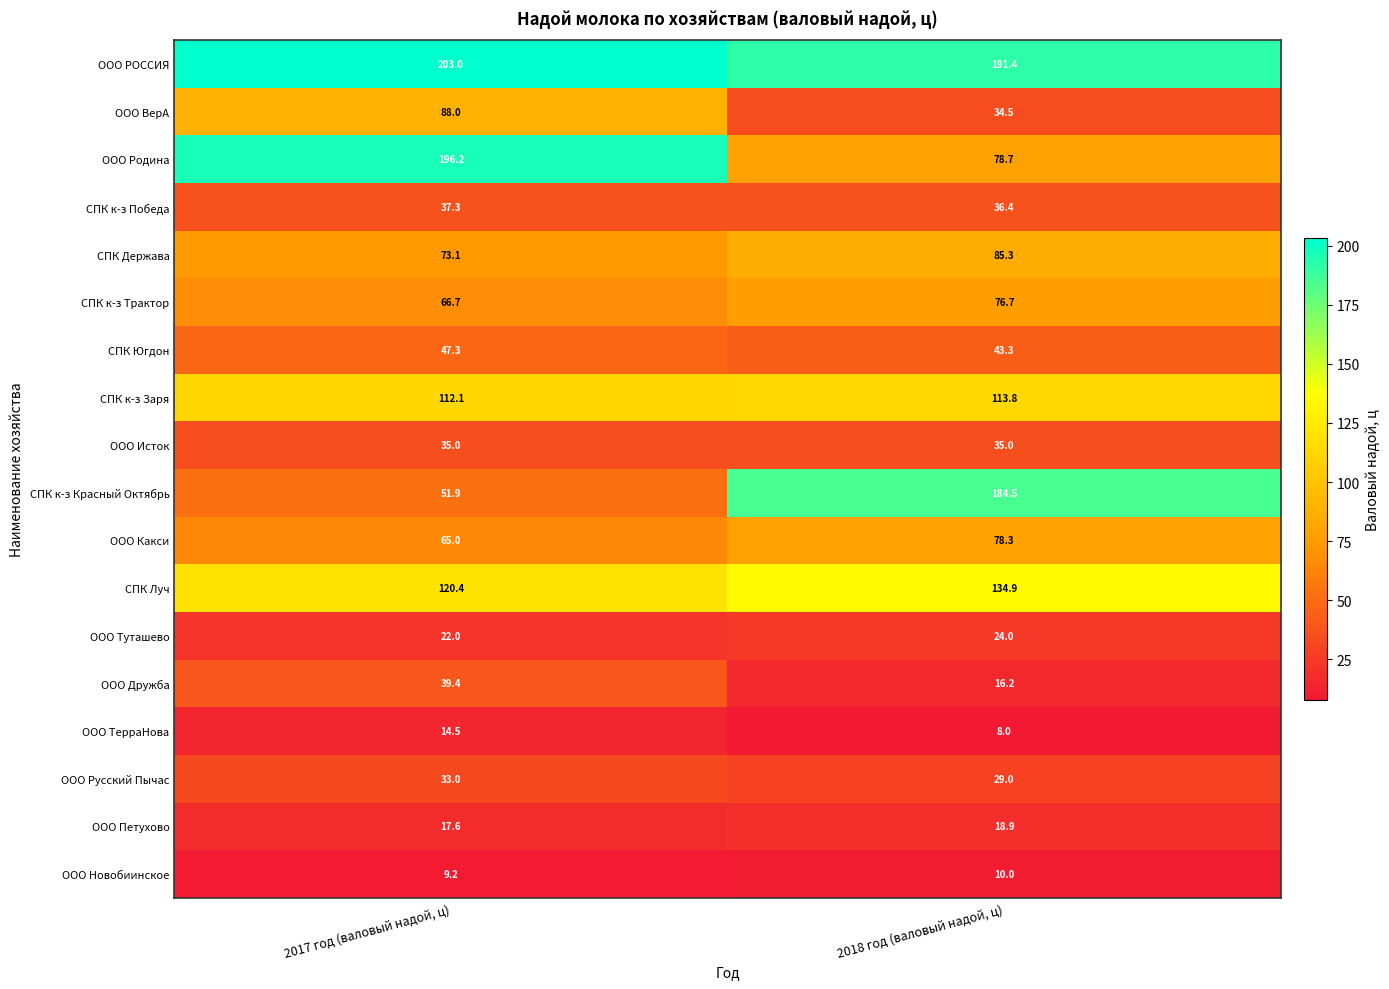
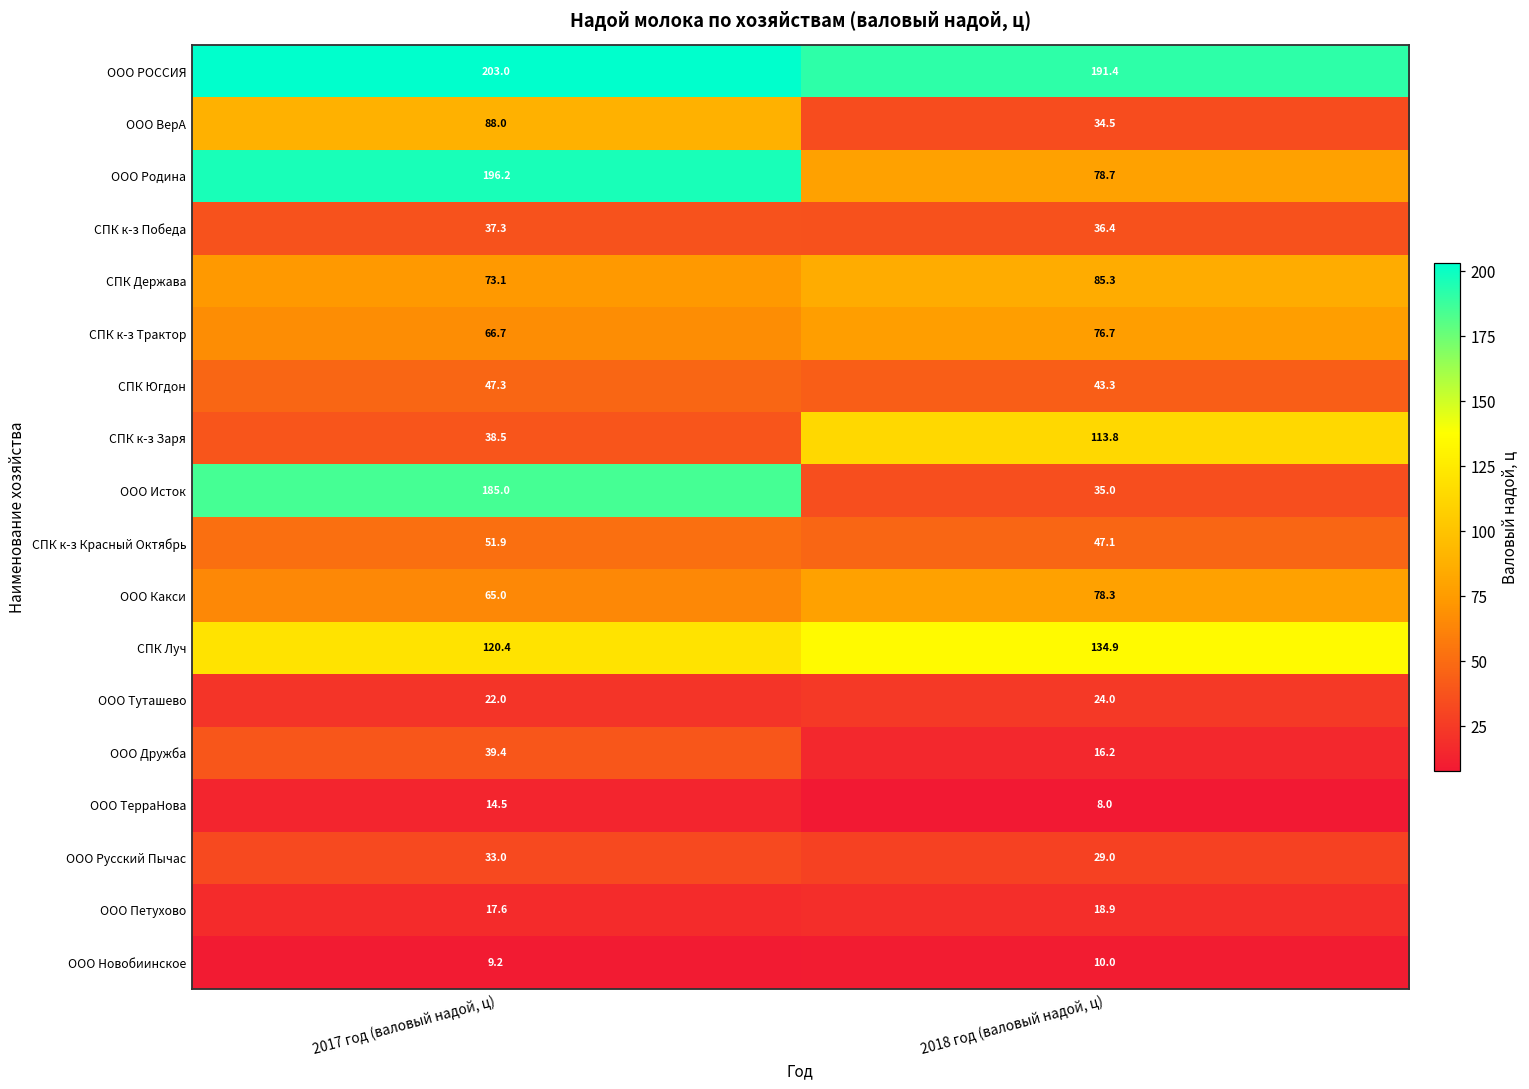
  {
    "ООО РОССИЯ": {
      "2017 год (валовый надой, ц)": 203.0,
      "2018 год (валовый надой, ц)": 191.4
    },
    "ООО ВерА": {
      "2017 год (валовый надой, ц)": 88.0,
      "2018 год (валовый надой, ц)": 34.5
    },
    "ООО Родина": {
      "2017 год (валовый надой, ц)": 196.2,
      "2018 год (валовый надой, ц)": 78.7
    },
    "СПК к-з Победа": {
      "2017 год (валовый надой, ц)": 37.3,
      "2018 год (валовый надой, ц)": 36.4
    },
    "СПК Держава": {
      "2017 год (валовый надой, ц)": 73.1,
      "2018 год (валовый надой, ц)": 85.3
    },
    "СПК к-з Трактор": {
      "2017 год (валовый надой, ц)": 66.7,
      "2018 год (валовый надой, ц)": 76.7
    },
    "СПК Югдон": {
      "2017 год (валовый надой, ц)": 47.3,
      "2018 год (валовый надой, ц)": 43.3
    },
    "СПК к-з Заря": {
-     "2017 год (валовый надой, ц)": 112.1,
+     "2017 год (валовый надой, ц)": 38.5,
      "2018 год (валовый надой, ц)": 113.8
    },
    "ООО Исток": {
-     "2017 год (валовый надой, ц)": 35.0,
+     "2017 год (валовый надой, ц)": 185.0,
      "2018 год (валовый надой, ц)": 35.0
    },
    "СПК к-з Красный Октябрь": {
      "2017 год (валовый надой, ц)": 51.9,
-     "2018 год (валовый надой, ц)": 184.5
+     "2018 год (валовый надой, ц)": 47.1
    },
    "ООО Какси": {
      "2017 год (валовый надой, ц)": 65.0,
      "2018 год (валовый надой, ц)": 78.3
    },
    "СПК Луч": {
      "2017 год (валовый надой, ц)": 120.4,
      "2018 год (валовый надой, ц)": 134.9
    },
    "ООО Туташево": {
      "2017 год (валовый надой, ц)": 22.0,
      "2018 год (валовый надой, ц)": 24.0
    },
    "ООО Дружба": {
      "2017 год (валовый надой, ц)": 39.4,
      "2018 год (валовый надой, ц)": 16.2
    },
    "ООО ТерраНова": {
      "2017 год (валовый надой, ц)": 14.5,
      "2018 год (валовый надой, ц)": 8.0
    },
    "ООО Русский Пычас": {
      "2017 год (валовый надой, ц)": 33.0,
      "2018 год (валовый надой, ц)": 29.0
    },
    "ООО Петухово": {
      "2017 год (валовый надой, ц)": 17.6,
      "2018 год (валовый надой, ц)": 18.9
    },
    "ООО Новобиинское": {
      "2017 год (валовый надой, ц)": 9.2,
      "2018 год (валовый надой, ц)": 10.0
    }
  }
